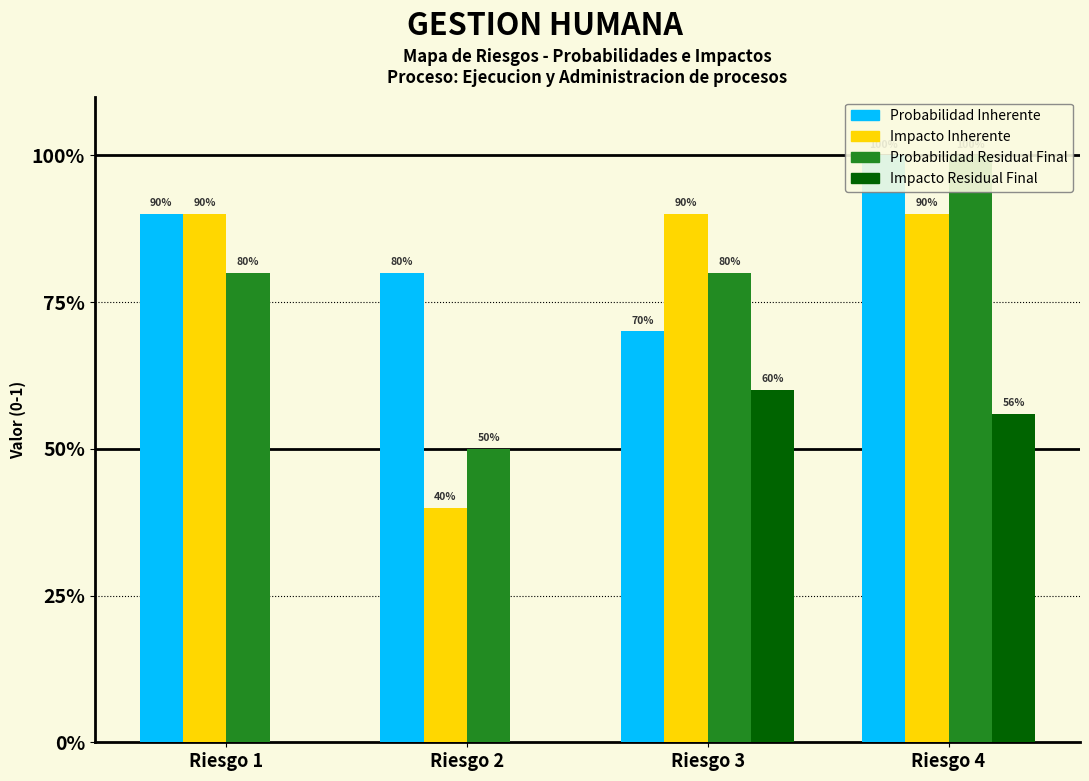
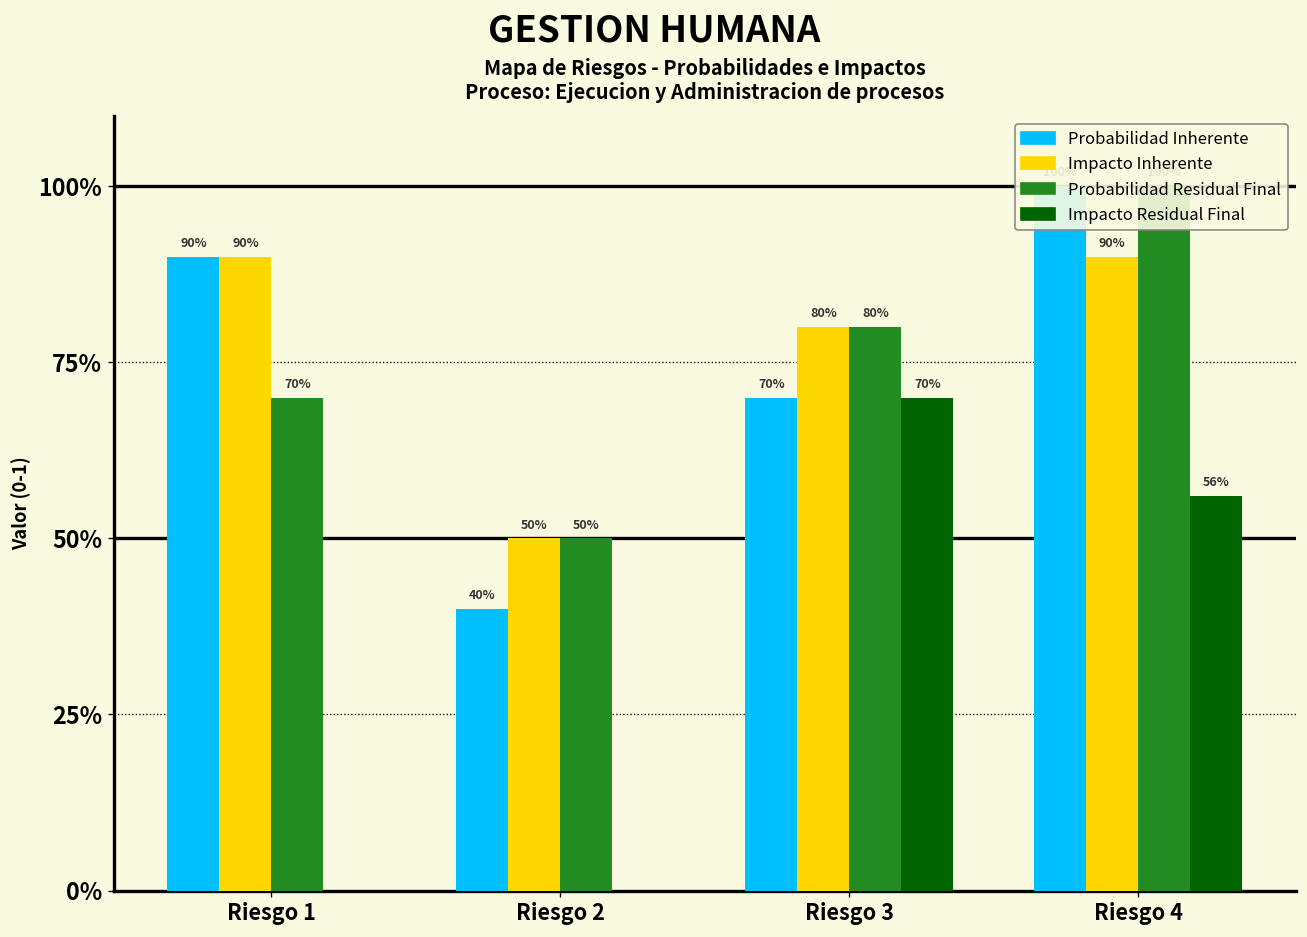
  {
    "Probabilidad Inherente": {
      "Riesgo 1": "90%",
-     "Riesgo 2": "80%",
+     "Riesgo 2": "40%",
      "Riesgo 3": "70%"
    },
    "Impacto Inherente": {
      "Riesgo 1": "90%",
-     "Riesgo 2": "40%",
-     "Riesgo 3": "90%",
+     "Riesgo 2": "50%",
+     "Riesgo 3": "80%",
      "Riesgo 4": "90%"
    },
    "Probabilidad Residual Final": {
-     "Riesgo 1": "80%",
+     "Riesgo 1": "70%",
      "Riesgo 2": "50%",
      "Riesgo 3": "80%"
    },
    "Impacto Residual Final": {
-     "Riesgo 3": "60%",
+     "Riesgo 3": "70%",
      "Riesgo 4": "56%"
    }
  }
